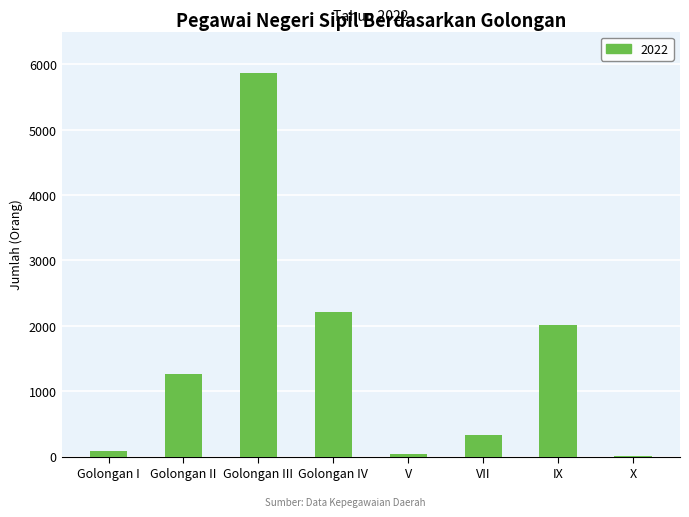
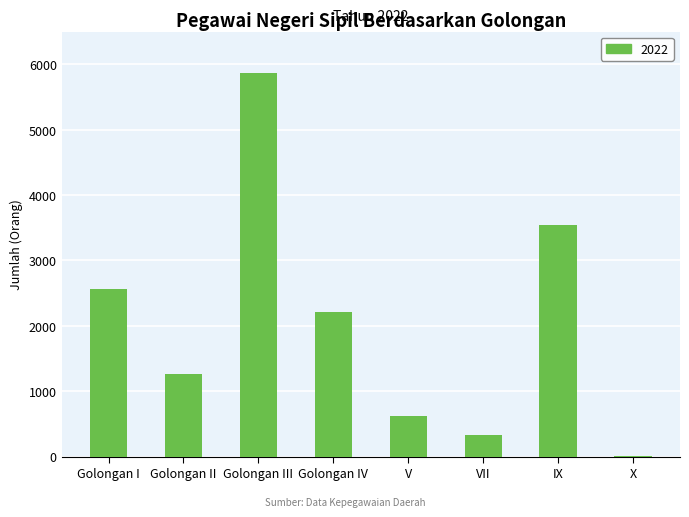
  {
-   "Golongan I": 100,
+   "Golongan I": 2600,
    "Golongan II": 1300,
    "Golongan III": 5900,
    "Golongan IV": 2200,
-   "V": 0,
+   "V": 600,
    "VII": 300,
-   "IX": 2000
+   "IX": 3500
  }
